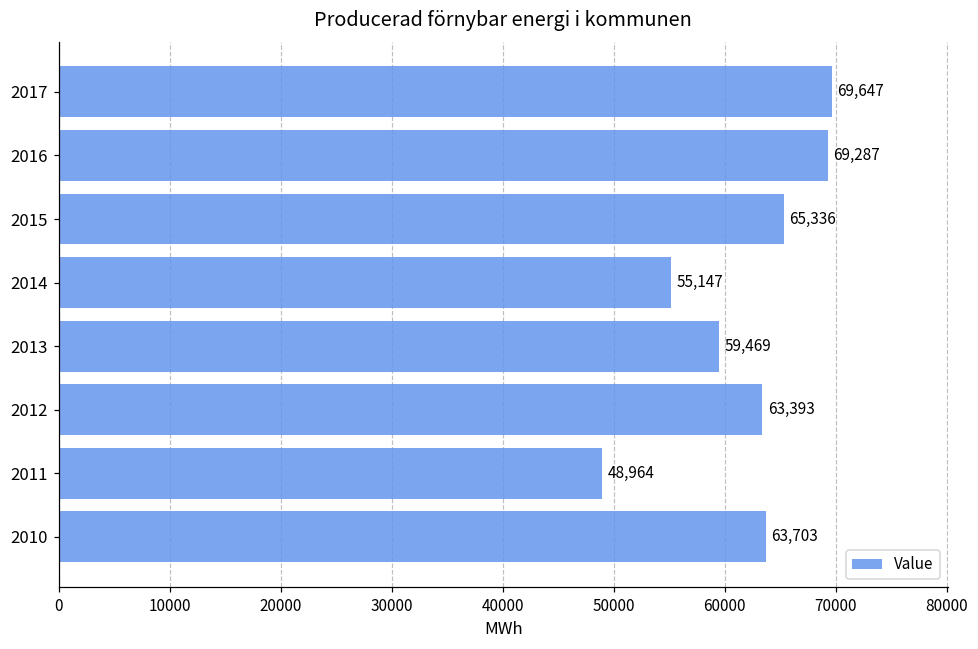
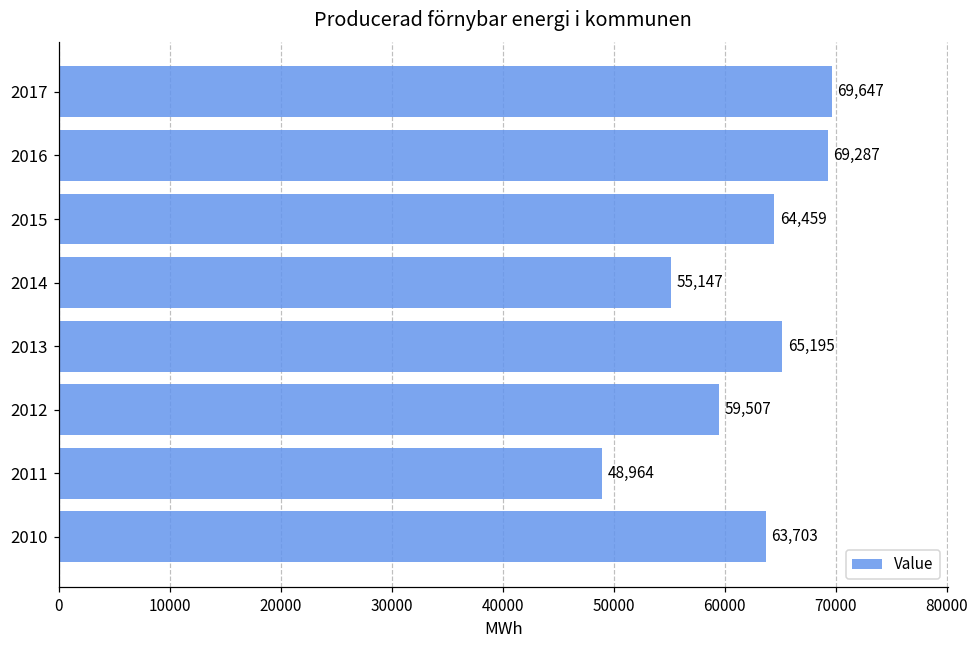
  {
    "2017": "69,647",
    "2016": "69,287",
-   "2015": "65,336",
+   "2015": "64,459",
    "2014": "55,147",
-   "2013": "59,469",
-   "2012": "63,393",
+   "2013": "65,195",
+   "2012": "59,507",
    "2011": "48,964",
    "2010": "63,703"
  }
